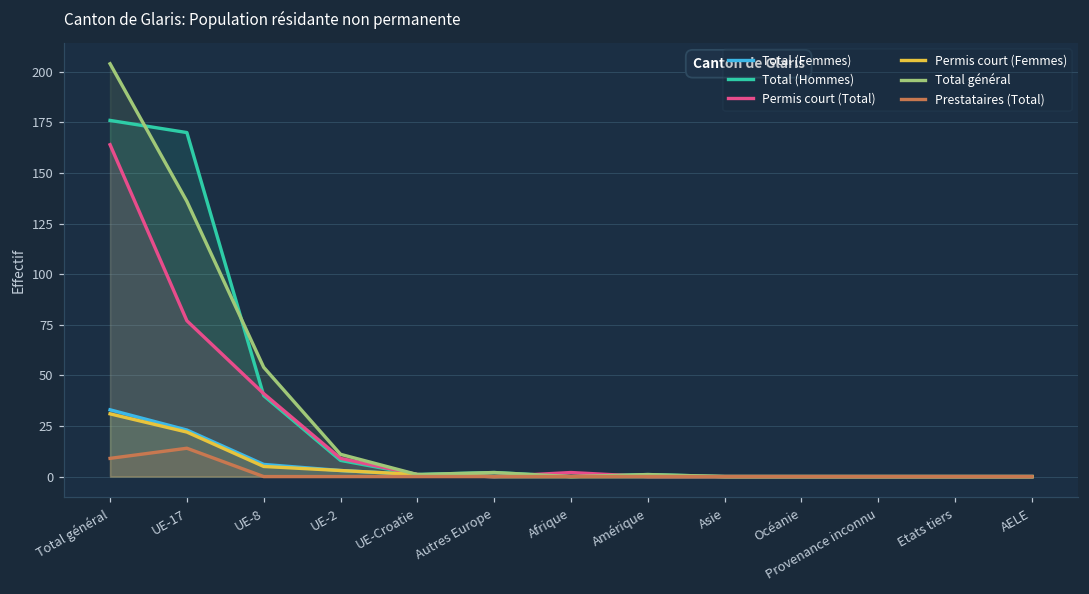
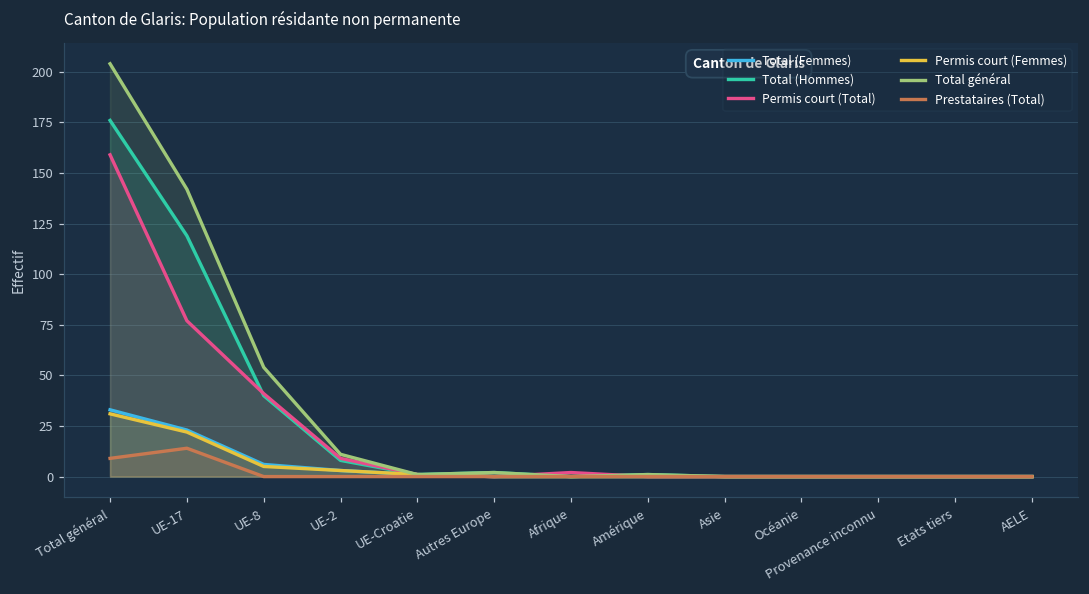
  {
    "Total (Femmes)": {
      "Total général": 33
    },
    "Total (Hommes)": {
      "Total général": 176,
-     "UE-17": 170
+     "UE-17": 119
    },
    "Permis court (Total)": {
-     "Total général": 164,
+     "Total général": 159,
      "UE-17": 77,
      "Afrique": 2
    },
    "Permis court (Femmes)": {
      "Total général": 31
    },
    "Total général": {
      "Total général": 204,
-     "UE-17": 136,
+     "UE-17": 142,
      "UE-8": 54,
      "UE-2": 11
    },
    "Prestataires (Total)": {
      "Total général": 9,
      "UE-17": 14,
      "UE-8": 0,
      "UE-2": 0
    }
  }
